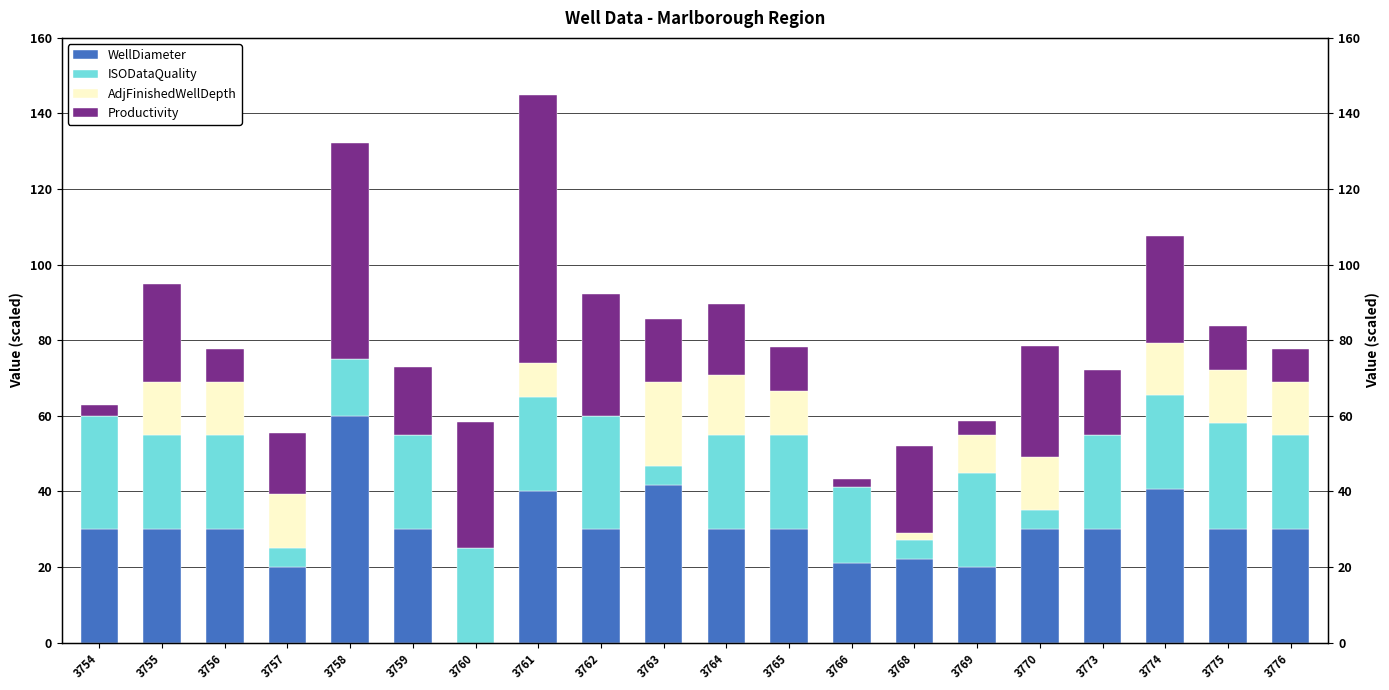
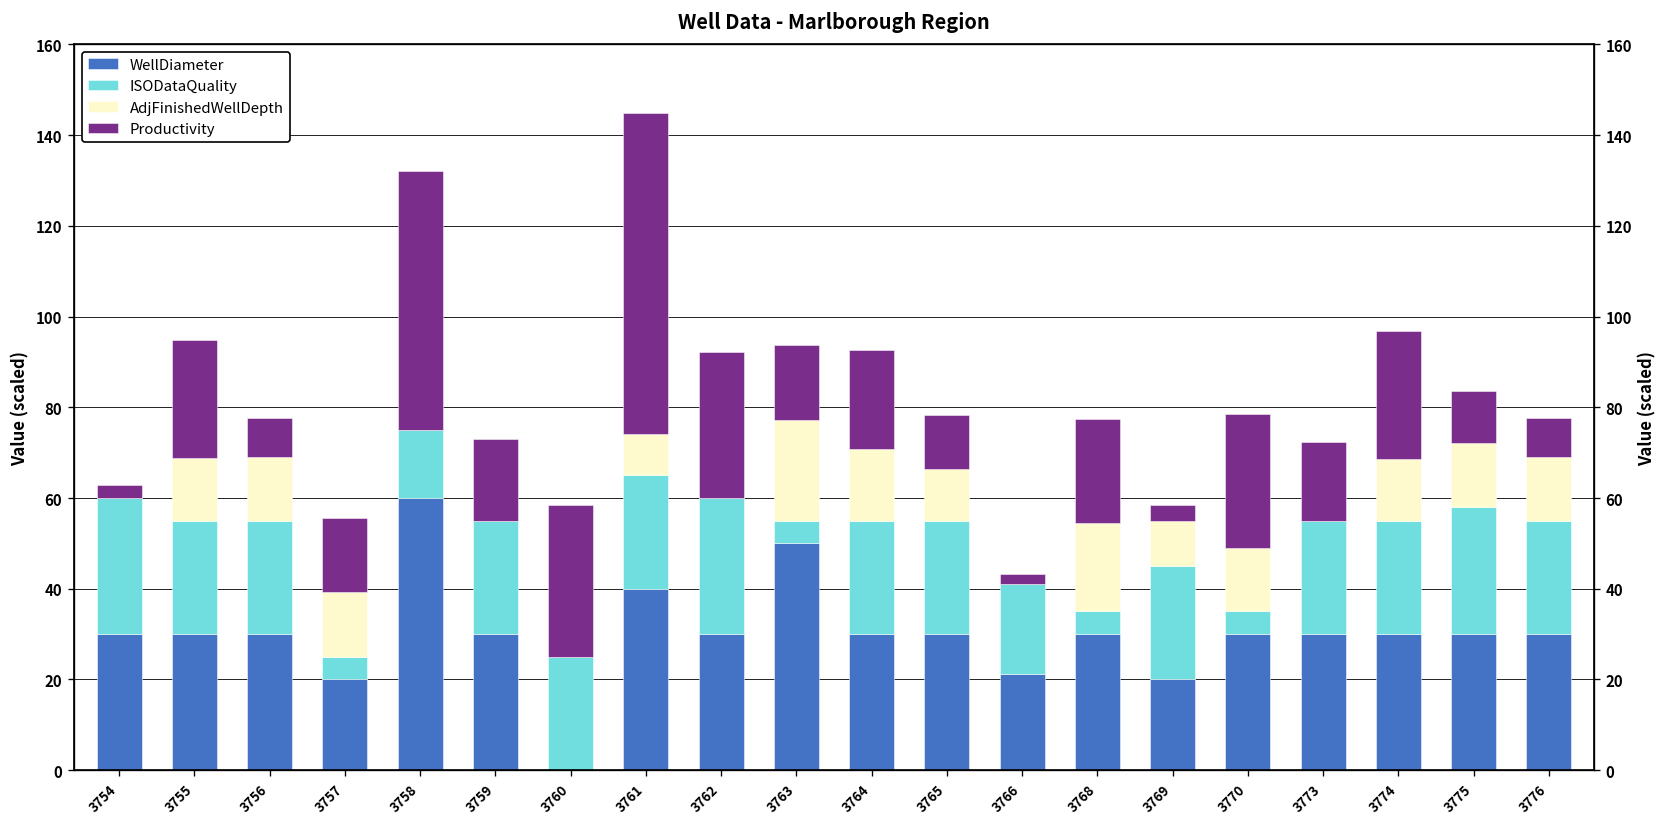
  {
    "WellDiameter": {
      "3754": 30,
      "3755": 30,
      "3756": 30,
      "3757": 20,
      "3758": 60,
      "3759": 30,
      "3760": 0,
      "3761": 40,
      "3762": 30,
-     "3763": 42,
+     "3763": 50,
      "3764": 30,
      "3765": 30,
      "3766": 21,
-     "3768": 22,
+     "3768": 30,
      "3769": 20,
      "3770": 30,
      "3773": 30,
-     "3774": 41,
+     "3774": 30,
      "3775": 30,
      "3776": 30
    },
    "ISODataQuality": {
      "3754": 30,
      "3755": 25,
      "3756": 25,
      "3757": 5,
      "3758": 15,
      "3759": 25,
      "3760": 25,
      "3761": 25,
      "3762": 30,
      "3763": 5,
      "3764": 25,
      "3765": 25,
      "3766": 20,
      "3768": 5,
      "3769": 25,
      "3770": 5,
      "3773": 25,
      "3774": 25,
      "3775": 28,
      "3776": 25
    },
    "AdjFinishedWellDepth": {
      "3754": 0,
      "3755": 14,
      "3756": 14,
      "3757": 14,
      "3758": 0,
      "3759": 0,
      "3760": 0,
      "3761": 9,
      "3762": 0,
      "3763": 22,
      "3764": 16,
      "3765": 11,
      "3766": 0,
-     "3768": 2,
+     "3768": 20,
      "3769": 10,
      "3770": 14,
      "3773": 0,
      "3774": 14,
      "3775": 14,
      "3776": 14
    },
    "Productivity": {
      "3754": 3,
      "3755": 26,
      "3756": 9,
      "3757": 16,
      "3758": 57,
      "3759": 18,
      "3760": 33,
      "3761": 71,
      "3762": 32,
      "3763": 17,
-     "3764": 19,
+     "3764": 22,
      "3765": 12,
      "3766": 2,
      "3768": 23,
      "3769": 4,
      "3770": 30,
      "3773": 17,
      "3774": 28,
      "3775": 12,
      "3776": 9
    }
  }
